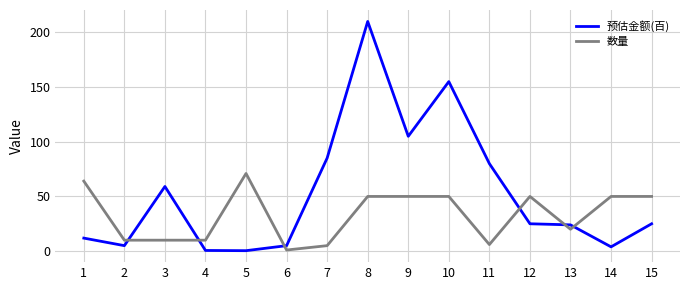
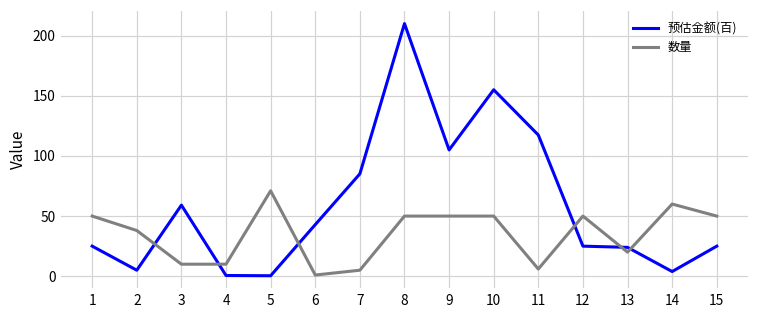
  {
    "预估金额(百)": {
-     "1": 12,
+     "1": 25,
      "2": 5,
      "3": 59,
      "4": 1,
      "5": 0,
-     "6": 5,
+     "6": 43,
      "7": 85,
      "8": 210,
      "9": 105,
      "10": 155,
-     "11": 80,
+     "11": 117,
      "12": 25,
      "13": 24,
      "14": 4,
      "15": 25
    },
    "数量": {
-     "1": 64,
-     "2": 10,
+     "1": 50,
+     "2": 38,
      "3": 10,
      "4": 10,
      "5": 71,
      "6": 1,
      "7": 5,
      "8": 50,
      "9": 50,
      "10": 50,
      "11": 6,
      "12": 50,
      "13": 20,
-     "14": 50,
+     "14": 60,
      "15": 50
    }
  }
